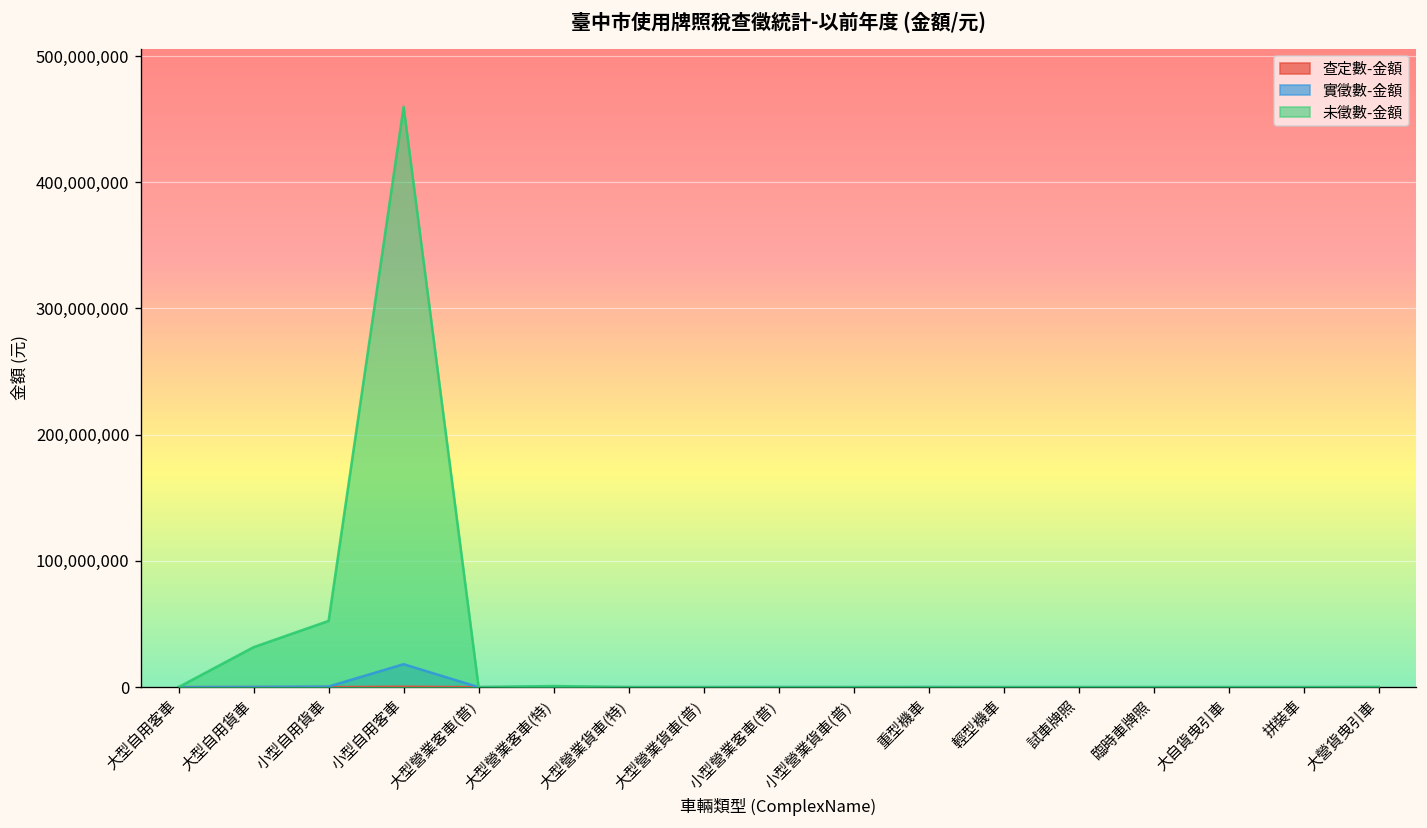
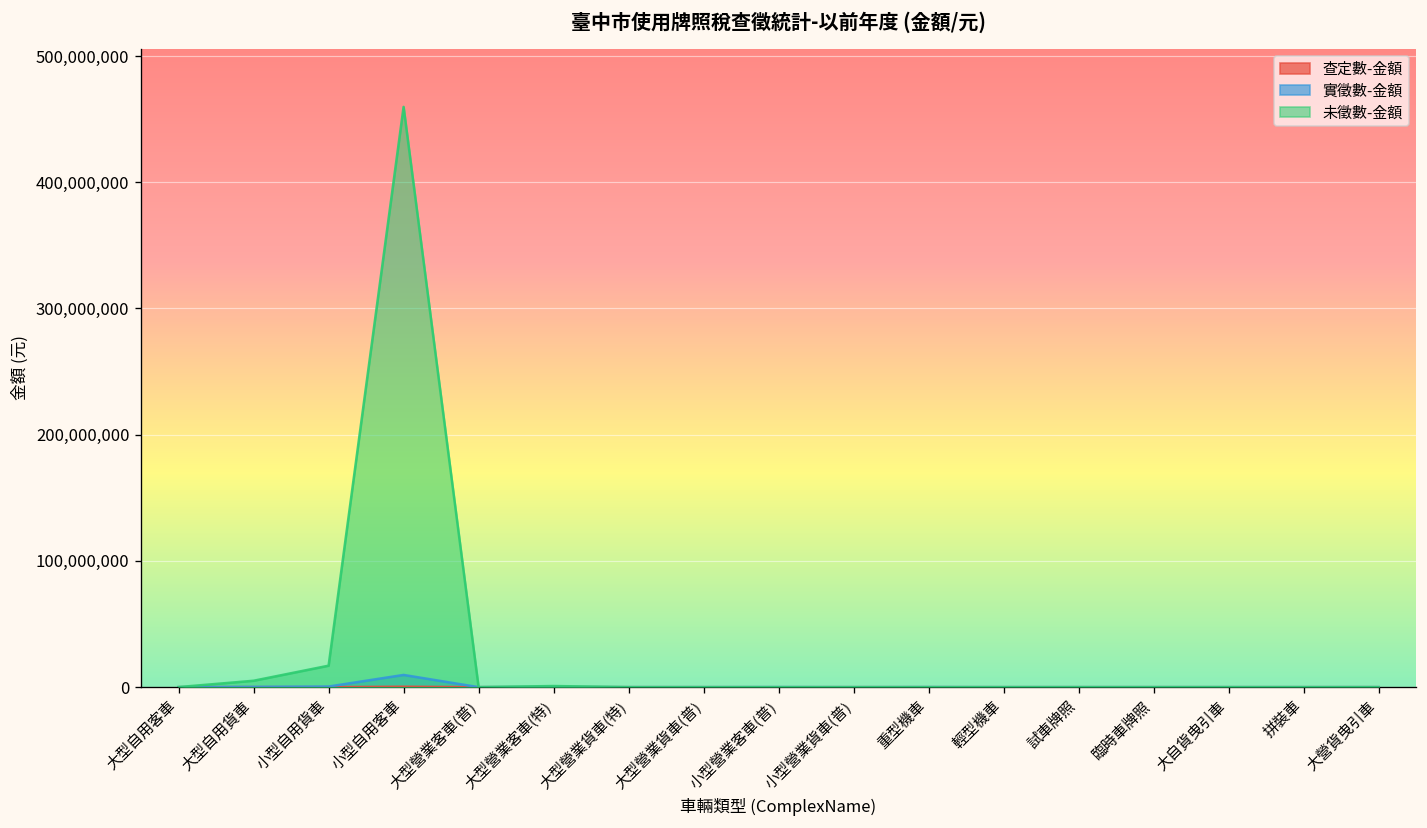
  {
    "查定數-金額": {
      "小型自用客車": "0"
    },
    "實徵數-金額": {
-     "小型自用客車": "18,000,000"
+     "小型自用客車": "10,000,000"
    },
    "未徵數-金額": {
-     "大型自用貨車": "32,000,000",
-     "小型自用貨車": "52,000,000",
+     "大型自用貨車": "5,000,000",
+     "小型自用貨車": "17,000,000",
      "小型自用客車": "460,000,000"
    }
  }
